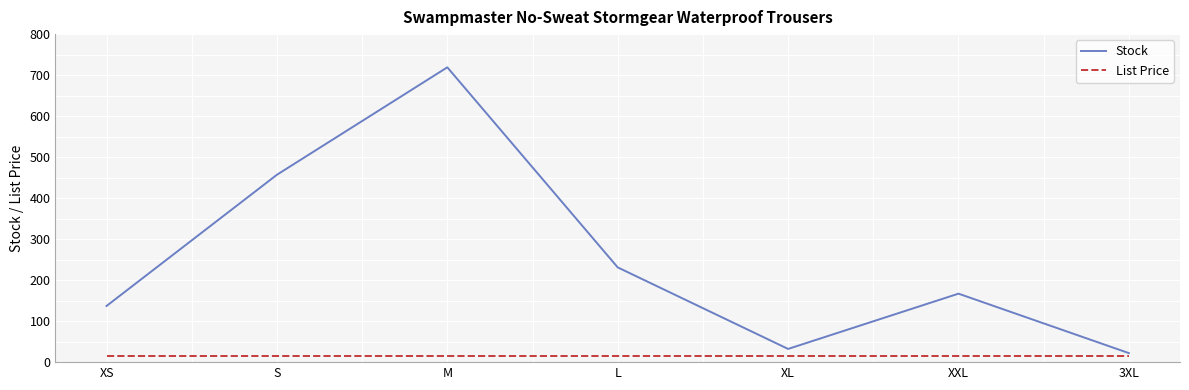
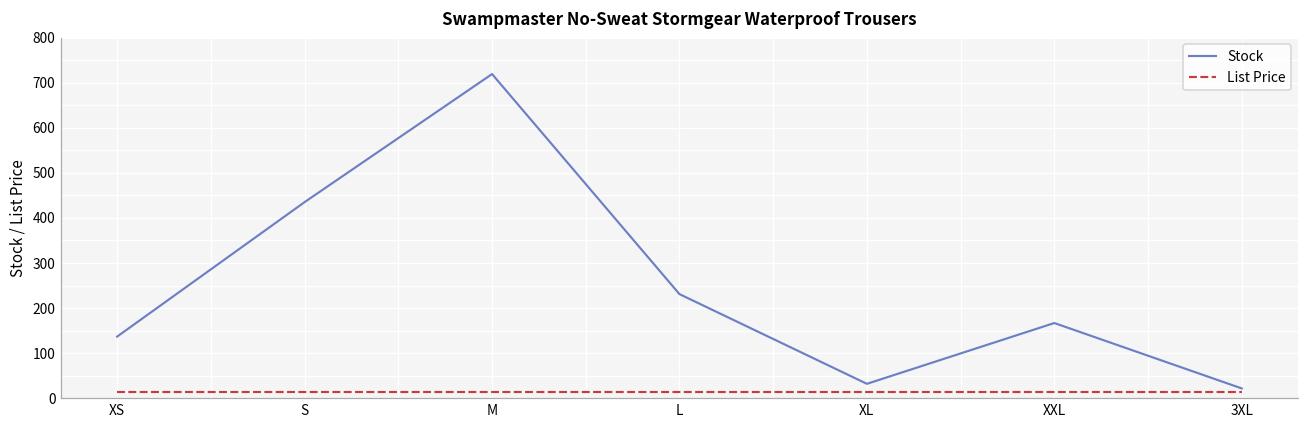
  {
    "Stock": {
      "XS": 140,
-     "S": 460,
+     "S": 440,
      "M": 720,
      "L": 230,
      "XL": 30,
      "XXL": 170,
      "3XL": 20
    },
    "List Price": {
      "XS": 10,
      "S": 10,
      "M": 10,
      "L": 10,
      "XL": 10,
      "XXL": 10,
      "3XL": 10
    }
  }
